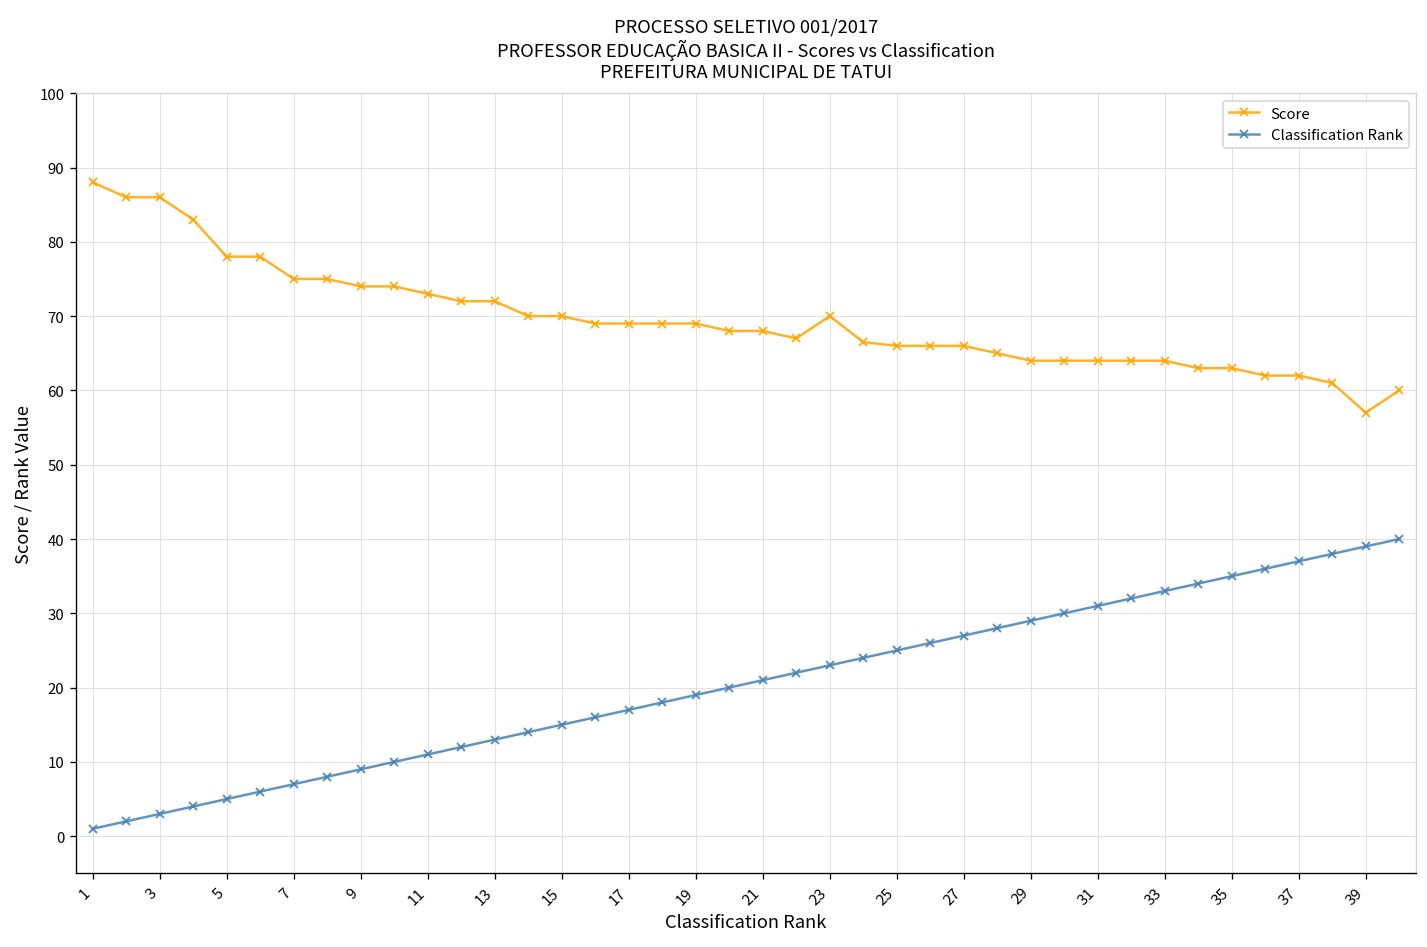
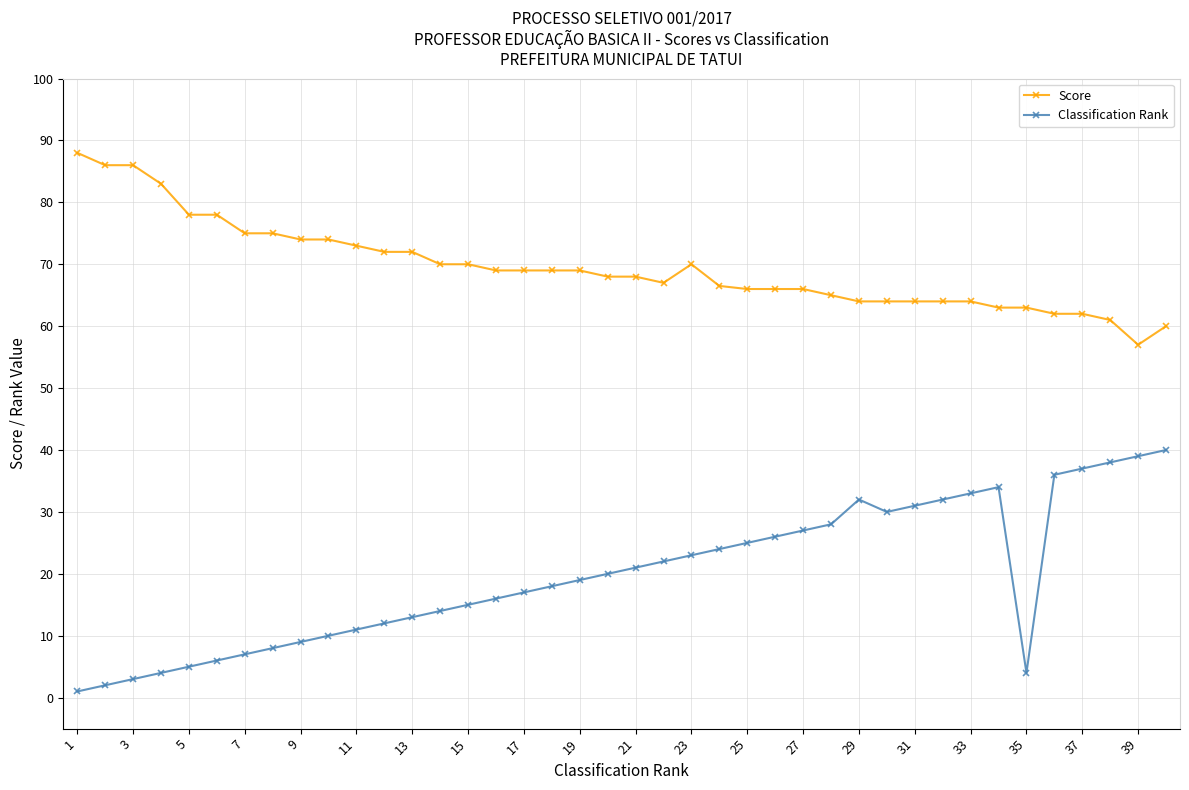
  {
    "Score": {
      "1": 88,
      "3": 86,
      "5": 78,
      "7": 75,
      "9": 74,
      "11": 73,
      "13": 72,
      "15": 70,
      "17": 69,
      "19": 69,
      "21": 68,
      "23": 70,
      "25": 66,
      "27": 66,
      "29": 64,
      "31": 64,
      "33": 64,
      "35": 63,
      "37": 62,
      "39": 57
    },
    "Classification Rank": {
      "1": 1,
      "3": 3,
      "5": 5,
      "7": 7,
      "9": 9,
      "11": 11,
      "13": 13,
      "15": 15,
      "17": 17,
      "19": 19,
      "21": 21,
      "23": 23,
      "25": 25,
      "27": 27,
-     "29": 29,
+     "29": 32,
      "31": 31,
      "33": 33,
-     "35": 35,
+     "35": 4,
      "37": 37,
      "39": 39
    }
  }
